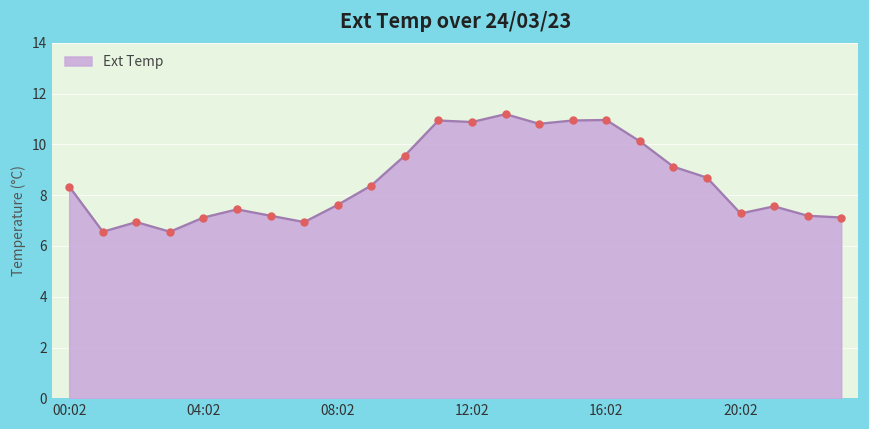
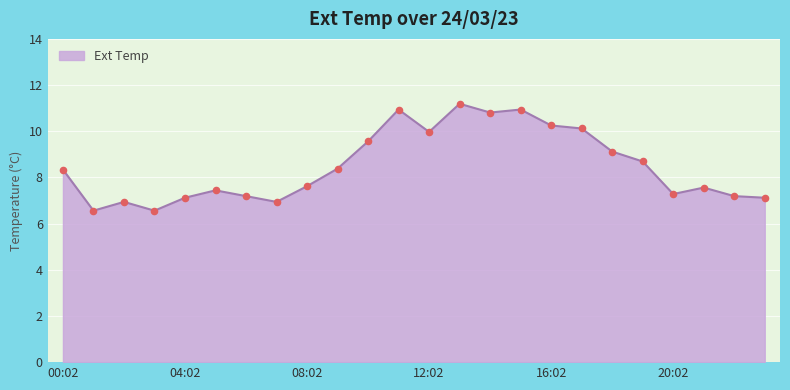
  {
    "00:02": 8.3,
    "04:02": 7.1,
    "08:02": 7.6,
-   "12:02": 10.9,
-   "16:02": 11.0,
+   "12:02": 10.0,
+   "16:02": 10.3,
    "20:02": 7.3
  }
